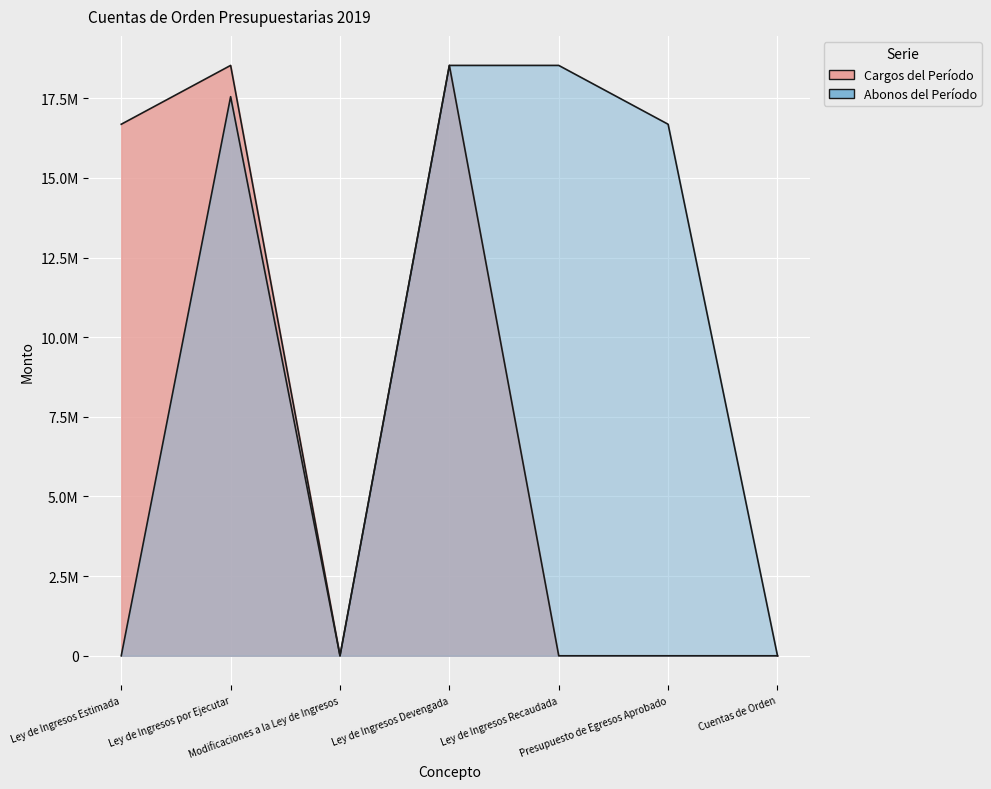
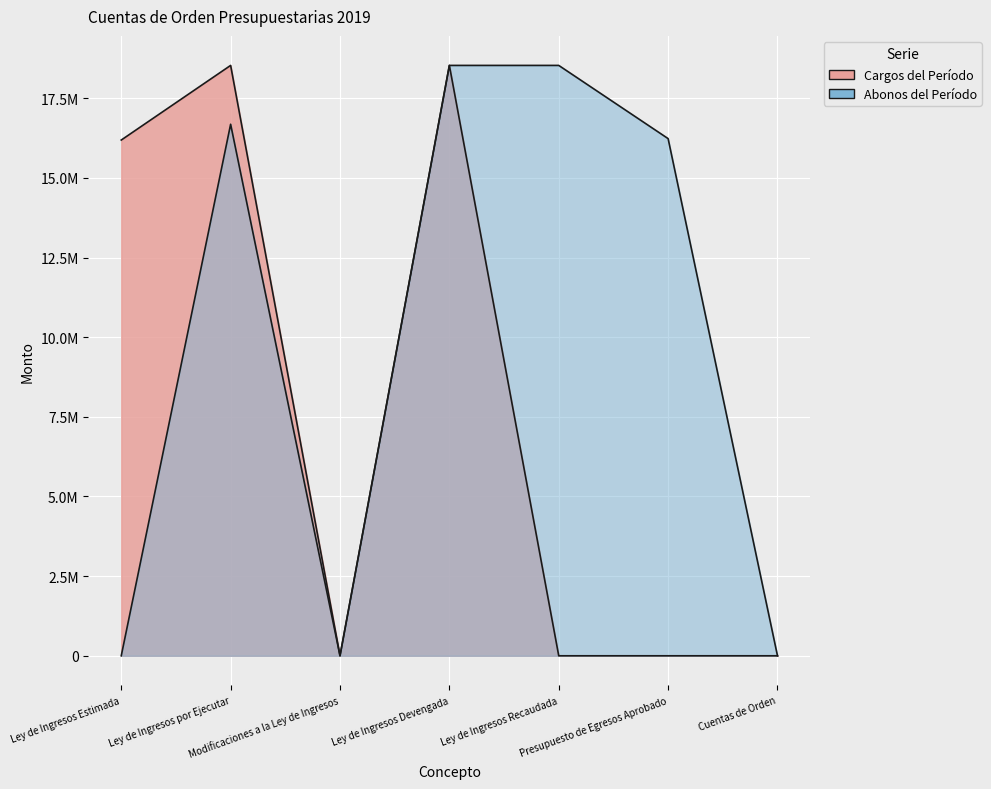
  {
    "Cargos del Período": {
-     "Ley de Ingresos Estimada": 16700000,
+     "Ley de Ingresos Estimada": 16200000,
      "Ley de Ingresos por Ejecutar": 18500000,
      "Ley de Ingresos Recaudada": 0,
      "Presupuesto de Egresos Aprobado": 0
    },
    "Abonos del Período": {
      "Ley de Ingresos Estimada": 0,
-     "Ley de Ingresos por Ejecutar": 17500000,
+     "Ley de Ingresos por Ejecutar": 16700000,
      "Ley de Ingresos Recaudada": 18500000,
-     "Presupuesto de Egresos Aprobado": 16700000
+     "Presupuesto de Egresos Aprobado": 16200000
    }
  }
